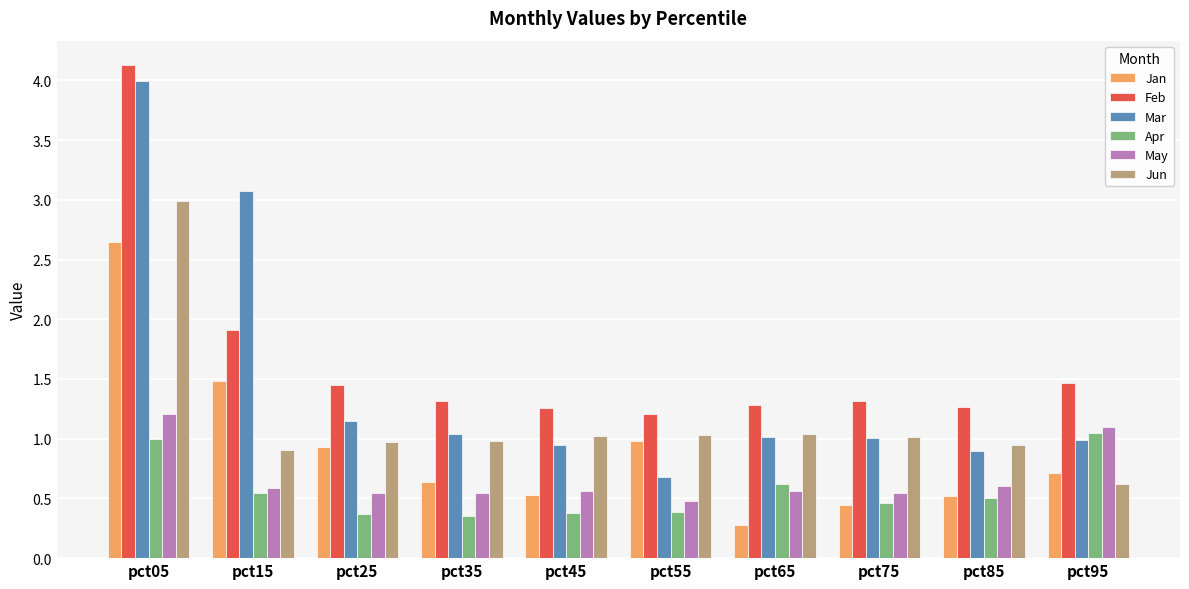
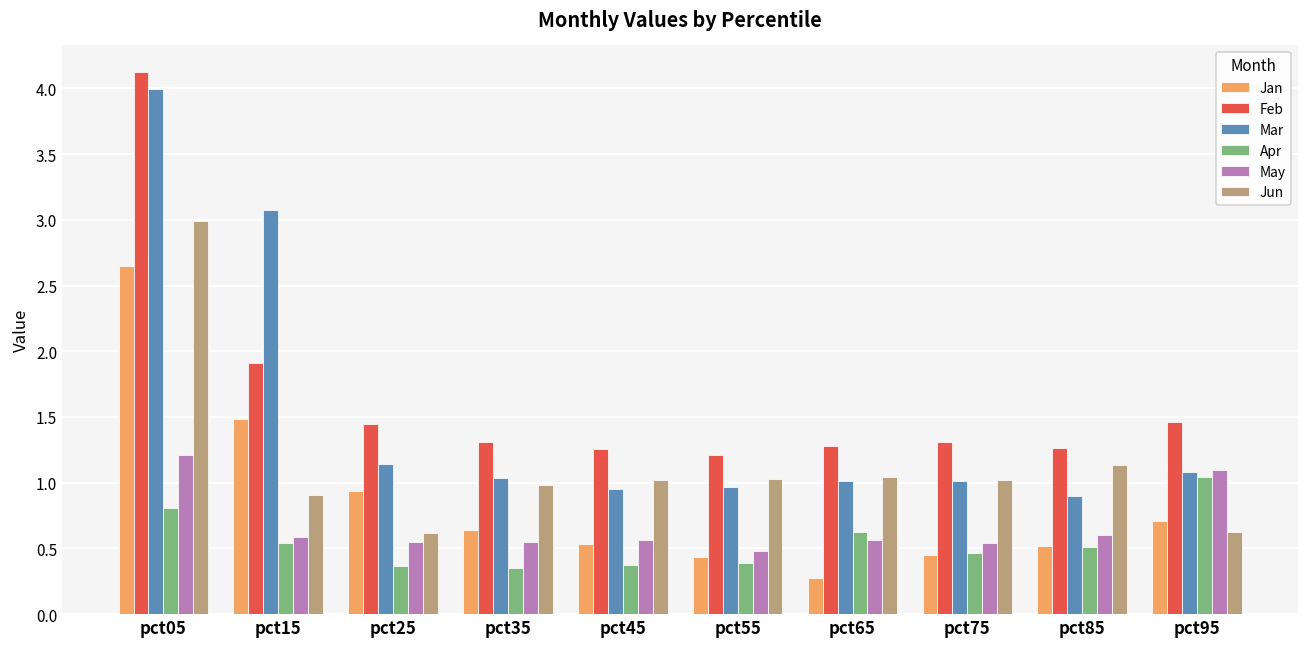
  {
    "Jan": {
      "pct05": 2.65,
      "pct15": 1.48,
      "pct25": 0.93,
      "pct35": 0.64,
      "pct45": 0.53,
-     "pct55": 0.98,
+     "pct55": 0.43,
      "pct65": 0.27,
      "pct75": 0.45,
      "pct85": 0.52,
      "pct95": 0.71
    },
    "Feb": {
      "pct05": 4.13,
      "pct15": 1.91,
      "pct25": 1.45,
      "pct35": 1.31,
      "pct45": 1.26,
      "pct55": 1.21,
      "pct65": 1.28,
      "pct75": 1.31,
      "pct85": 1.27,
      "pct95": 1.46
    },
    "Mar": {
      "pct05": 4.00,
      "pct15": 3.08,
      "pct25": 1.14,
      "pct35": 1.04,
      "pct45": 0.95,
-     "pct55": 0.68,
+     "pct55": 0.97,
      "pct65": 1.02,
      "pct75": 1.01,
      "pct85": 0.90,
-     "pct95": 0.99
+     "pct95": 1.08
    },
    "Apr": {
-     "pct05": 0.99,
+     "pct05": 0.81,
      "pct15": 0.54,
      "pct25": 0.37,
      "pct35": 0.35,
      "pct45": 0.38,
      "pct55": 0.39,
      "pct65": 0.62,
      "pct75": 0.47,
      "pct85": 0.51,
      "pct95": 1.04
    },
    "May": {
      "pct05": 1.21,
      "pct15": 0.59,
      "pct25": 0.55,
      "pct35": 0.55,
      "pct45": 0.56,
      "pct55": 0.48,
      "pct65": 0.56,
      "pct75": 0.54,
      "pct85": 0.60,
      "pct95": 1.10
    },
    "Jun": {
      "pct05": 2.99,
      "pct15": 0.91,
-     "pct25": 0.97,
+     "pct25": 0.61,
      "pct35": 0.98,
      "pct45": 1.02,
      "pct55": 1.03,
      "pct65": 1.04,
      "pct75": 1.02,
-     "pct85": 0.95,
+     "pct85": 1.13,
      "pct95": 0.62
    }
  }
